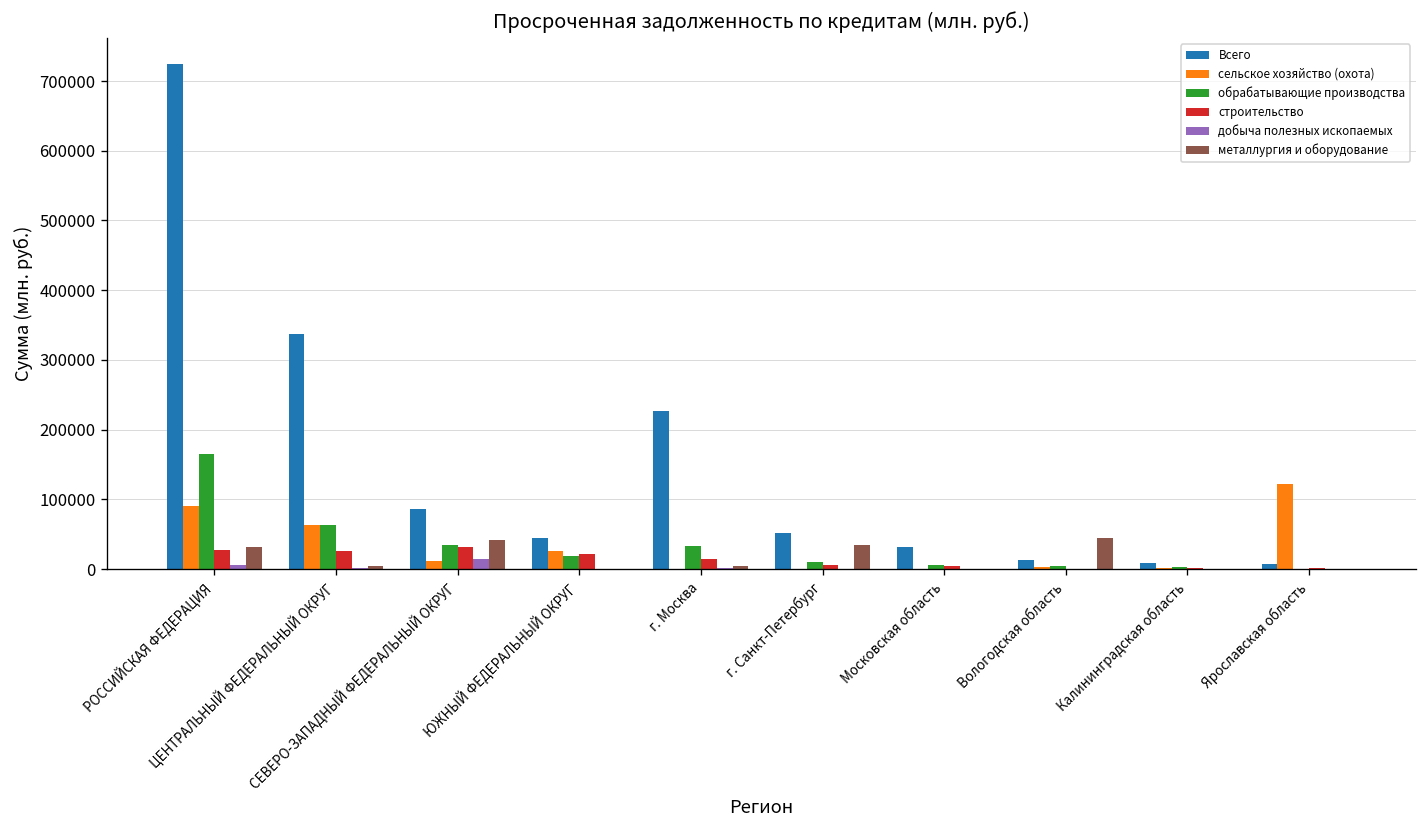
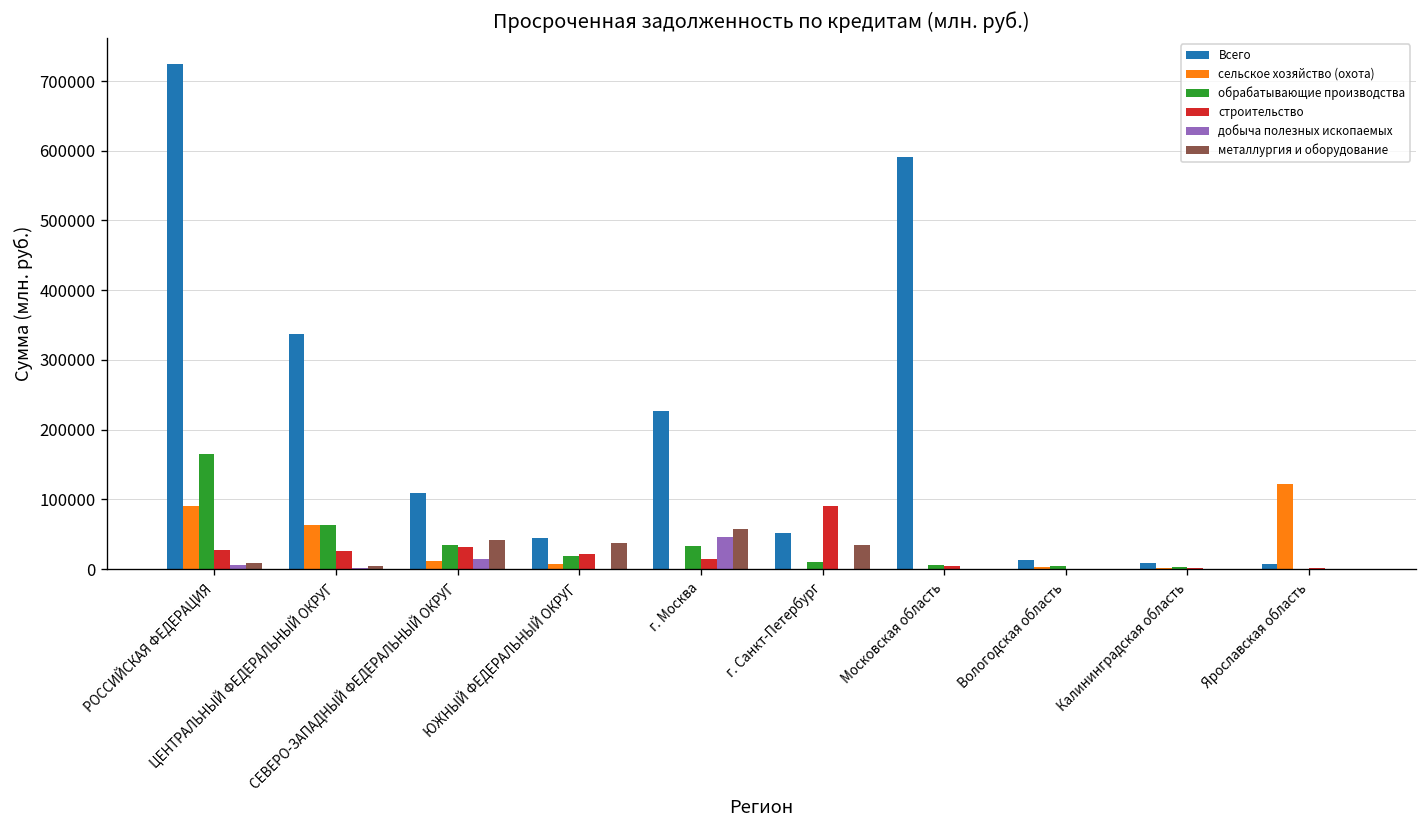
  {
    "Всего": {
      "РОССИЙСКАЯ ФЕДЕРАЦИЯ": 720000,
      "ЦЕНТРАЛЬНЫЙ ФЕДЕРАЛЬНЫЙ ОКРУГ": 340000,
-     "СЕВЕРО-ЗАПАДНЫЙ ФЕДЕРАЛЬНЫЙ ОКРУГ": 90000,
+     "СЕВЕРО-ЗАПАДНЫЙ ФЕДЕРАЛЬНЫЙ ОКРУГ": 110000,
      "ЮЖНЫЙ ФЕДЕРАЛЬНЫЙ ОКРУГ": 40000,
      "г. Москва": 230000,
      "г. Санкт-Петербург": 50000,
-     "Московская область": 30000,
+     "Московская область": 590000,
      "Вологодская область": 10000,
      "Калининградская область": 10000,
      "Ярославская область": 10000
    },
    "сельское хозяйство (охота)": {
      "РОССИЙСКАЯ ФЕДЕРАЦИЯ": 90000,
      "ЦЕНТРАЛЬНЫЙ ФЕДЕРАЛЬНЫЙ ОКРУГ": 60000,
      "СЕВЕРО-ЗАПАДНЫЙ ФЕДЕРАЛЬНЫЙ ОКРУГ": 10000,
-     "ЮЖНЫЙ ФЕДЕРАЛЬНЫЙ ОКРУГ": 30000,
+     "ЮЖНЫЙ ФЕДЕРАЛЬНЫЙ ОКРУГ": 10000,
      "Ярославская область": 120000
    },
    "обрабатывающие производства": {
      "РОССИЙСКАЯ ФЕДЕРАЦИЯ": 160000,
      "ЦЕНТРАЛЬНЫЙ ФЕДЕРАЛЬНЫЙ ОКРУГ": 60000,
      "СЕВЕРО-ЗАПАДНЫЙ ФЕДЕРАЛЬНЫЙ ОКРУГ": 30000,
      "ЮЖНЫЙ ФЕДЕРАЛЬНЫЙ ОКРУГ": 20000,
      "г. Москва": 30000,
      "г. Санкт-Петербург": 10000,
      "Московская область": 10000,
      "Вологодская область": 0
    },
    "строительство": {
      "РОССИЙСКАЯ ФЕДЕРАЦИЯ": 30000,
      "ЦЕНТРАЛЬНЫЙ ФЕДЕРАЛЬНЫЙ ОКРУГ": 30000,
      "СЕВЕРО-ЗАПАДНЫЙ ФЕДЕРАЛЬНЫЙ ОКРУГ": 30000,
      "ЮЖНЫЙ ФЕДЕРАЛЬНЫЙ ОКРУГ": 20000,
      "г. Москва": 10000,
-     "г. Санкт-Петербург": 10000,
+     "г. Санкт-Петербург": 90000,
      "Московская область": 0
    },
    "добыча полезных ископаемых": {
      "РОССИЙСКАЯ ФЕДЕРАЦИЯ": 10000,
      "СЕВЕРО-ЗАПАДНЫЙ ФЕДЕРАЛЬНЫЙ ОКРУГ": 10000,
-     "г. Москва": 0,
+     "г. Москва": 50000,
      "Вологодская область": 0
    },
    "металлургия и оборудование": {
-     "РОССИЙСКАЯ ФЕДЕРАЦИЯ": 30000,
+     "РОССИЙСКАЯ ФЕДЕРАЦИЯ": 10000,
      "ЦЕНТРАЛЬНЫЙ ФЕДЕРАЛЬНЫЙ ОКРУГ": 0,
      "СЕВЕРО-ЗАПАДНЫЙ ФЕДЕРАЛЬНЫЙ ОКРУГ": 40000,
-     "ЮЖНЫЙ ФЕДЕРАЛЬНЫЙ ОКРУГ": 0,
-     "г. Москва": 0,
+     "ЮЖНЫЙ ФЕДЕРАЛЬНЫЙ ОКРУГ": 40000,
+     "г. Москва": 60000,
      "г. Санкт-Петербург": 30000,
-     "Вологодская область": 50000
+     "Вологодская область": 0
    }
  }
